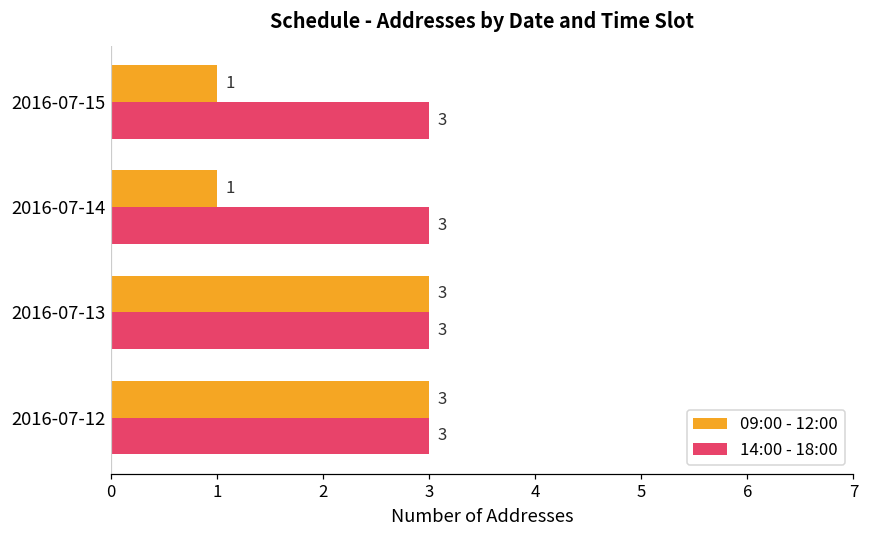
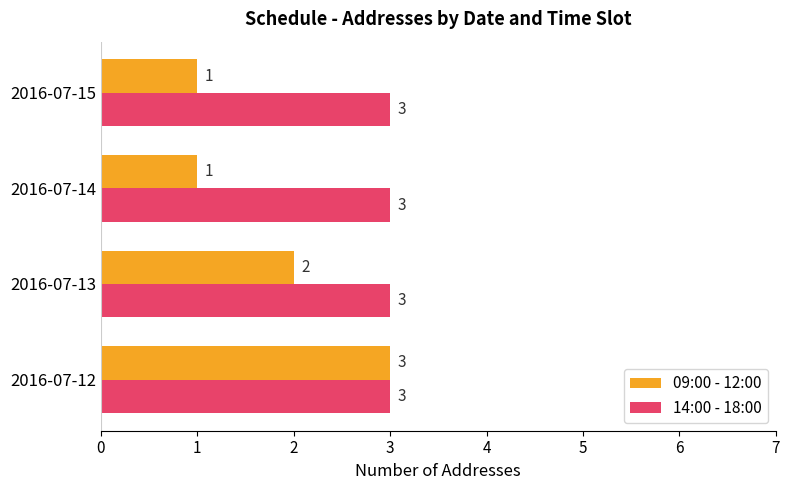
  {
    "09:00 - 12:00": {
      "2016-07-15": 1,
      "2016-07-14": 1,
-     "2016-07-13": 3,
+     "2016-07-13": 2,
      "2016-07-12": 3
    },
    "14:00 - 18:00": {
      "2016-07-15": 3,
      "2016-07-14": 3,
      "2016-07-13": 3,
      "2016-07-12": 3
    }
  }
